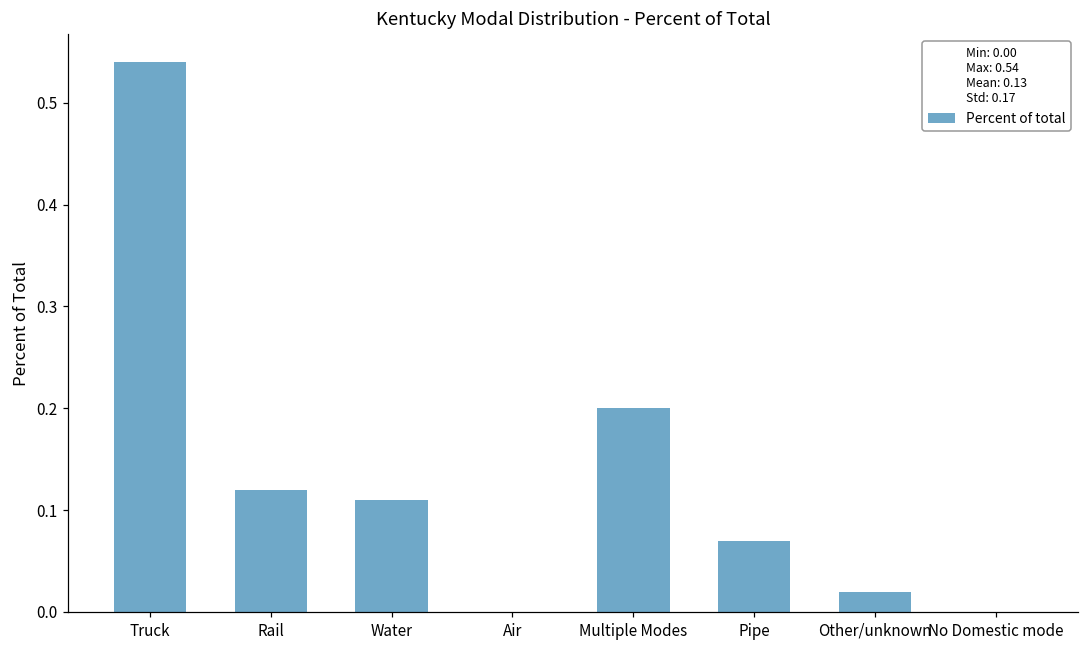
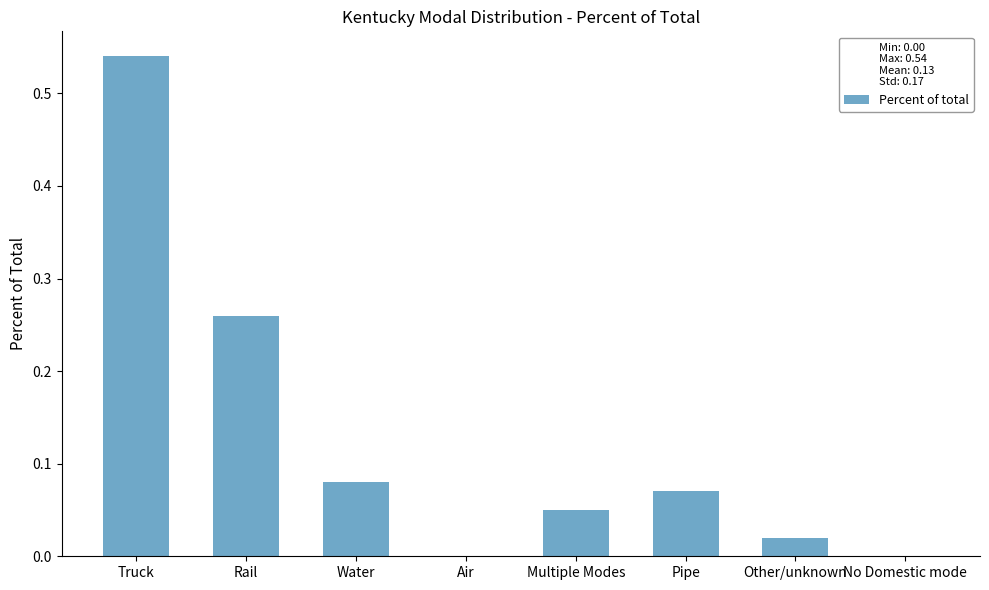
  {
    "Truck": 0.54,
-   "Rail": 0.12,
-   "Water": 0.11,
+   "Rail": 0.26,
+   "Water": 0.08,
    "Air": 0.00,
-   "Multiple Modes": 0.20,
+   "Multiple Modes": 0.05,
    "Pipe": 0.07,
    "Other/unknown": 0.02,
    "No Domestic mode": 0.00
  }
